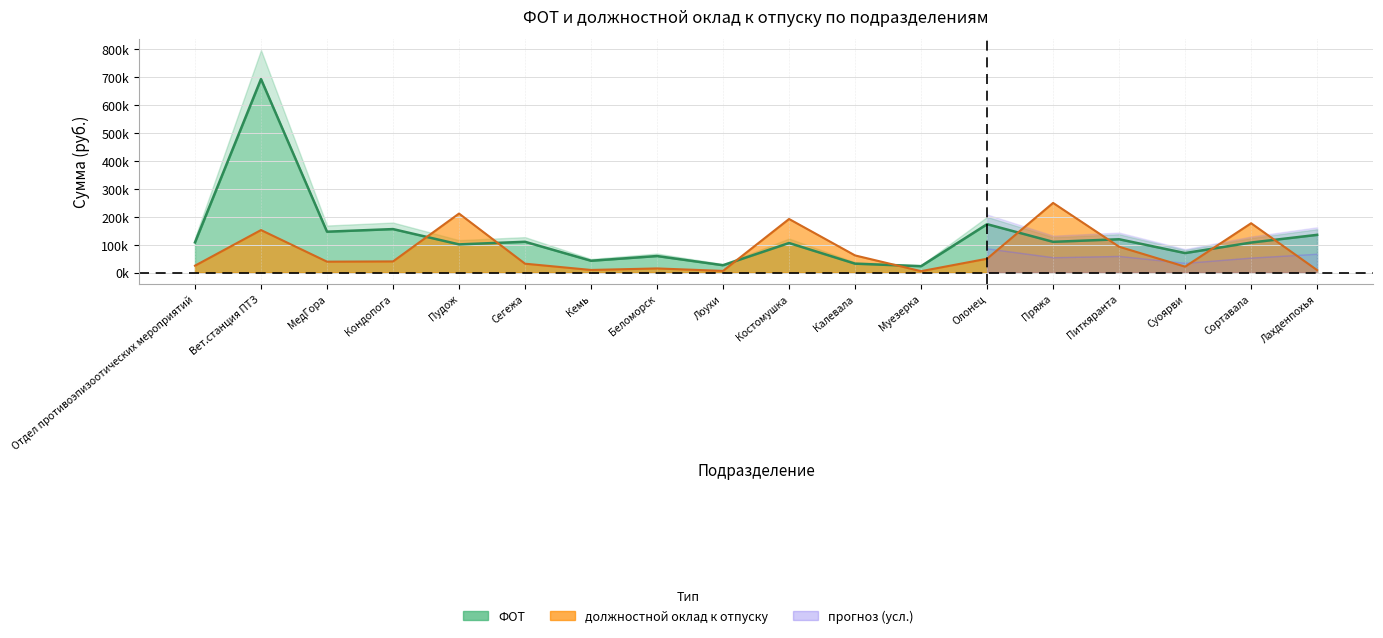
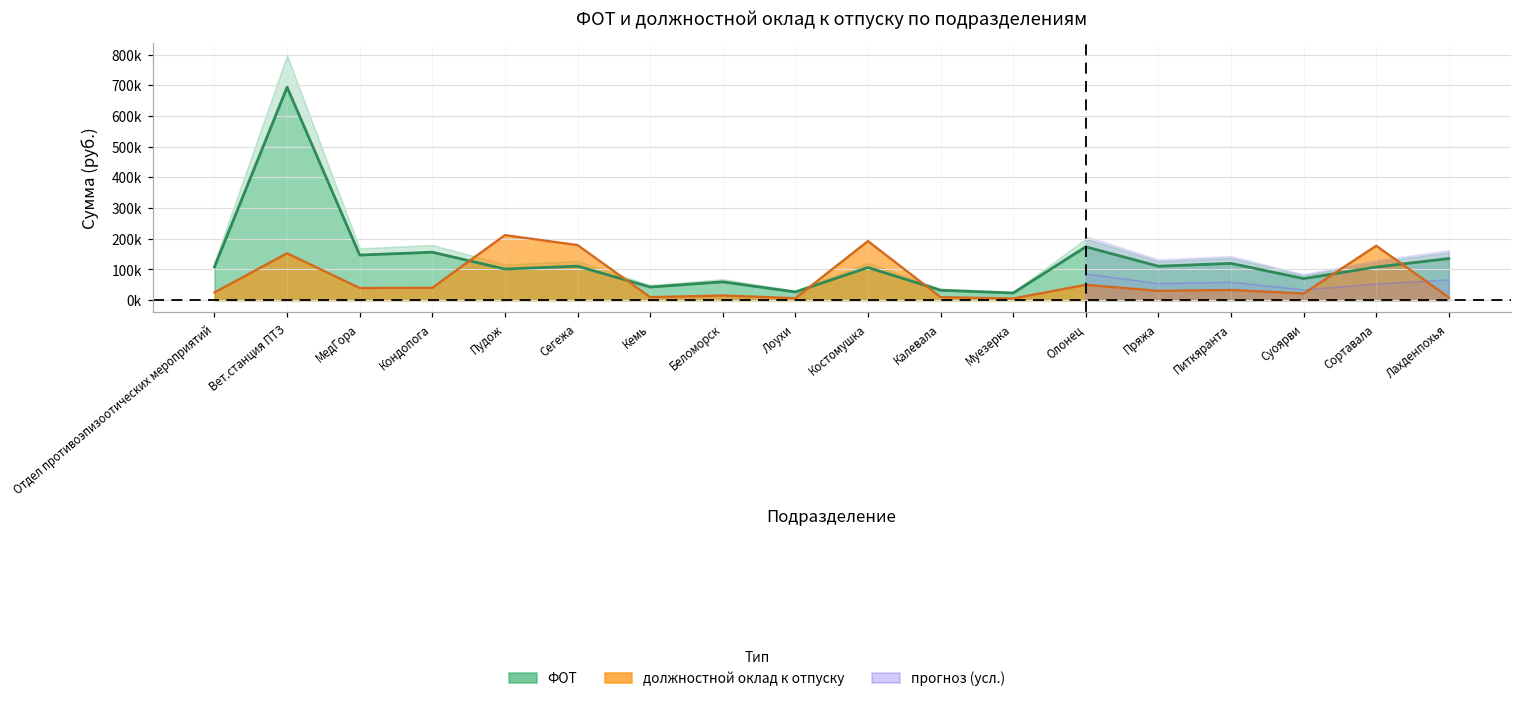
  {
    "должностной оклад к отпуску": {
      "Отдел противоэпизоотических мероприятий": 30000,
      "Вет.станция ПТЗ": 150000,
      "МедГора": 40000,
      "Кондопога": 40000,
      "Пудож": 210000,
-     "Сегежа": 30000,
+     "Сегежа": 180000,
      "Кемь": 10000,
      "Беломорск": 20000,
      "Лоухи": 10000,
      "Костомушка": 190000,
-     "Калевала": 60000,
+     "Калевала": 10000,
      "Муезерка": 10000,
      "Олонец": 50000,
-     "Пряжа": 250000,
-     "Питкяранта": 90000,
+     "Пряжа": 30000,
+     "Питкяранта": 30000,
      "Суоярви": 20000,
      "Сортавала": 180000,
      "Лахденпохья": 10000
    }
  }
